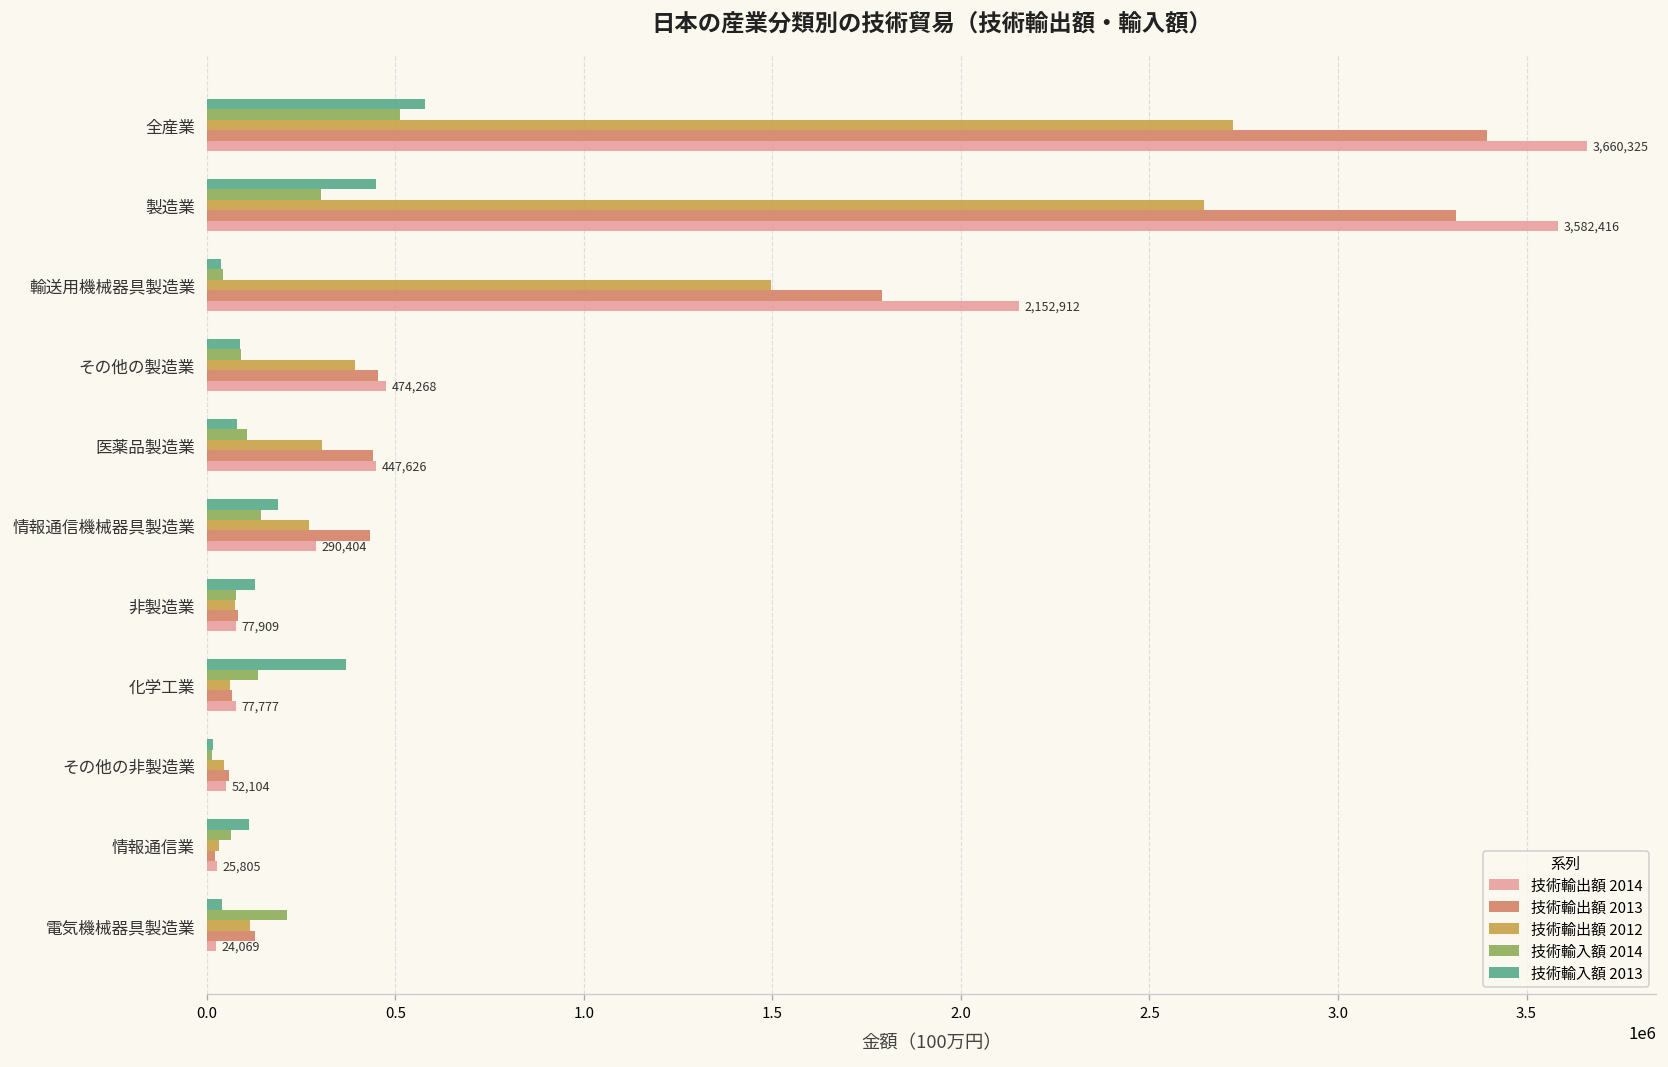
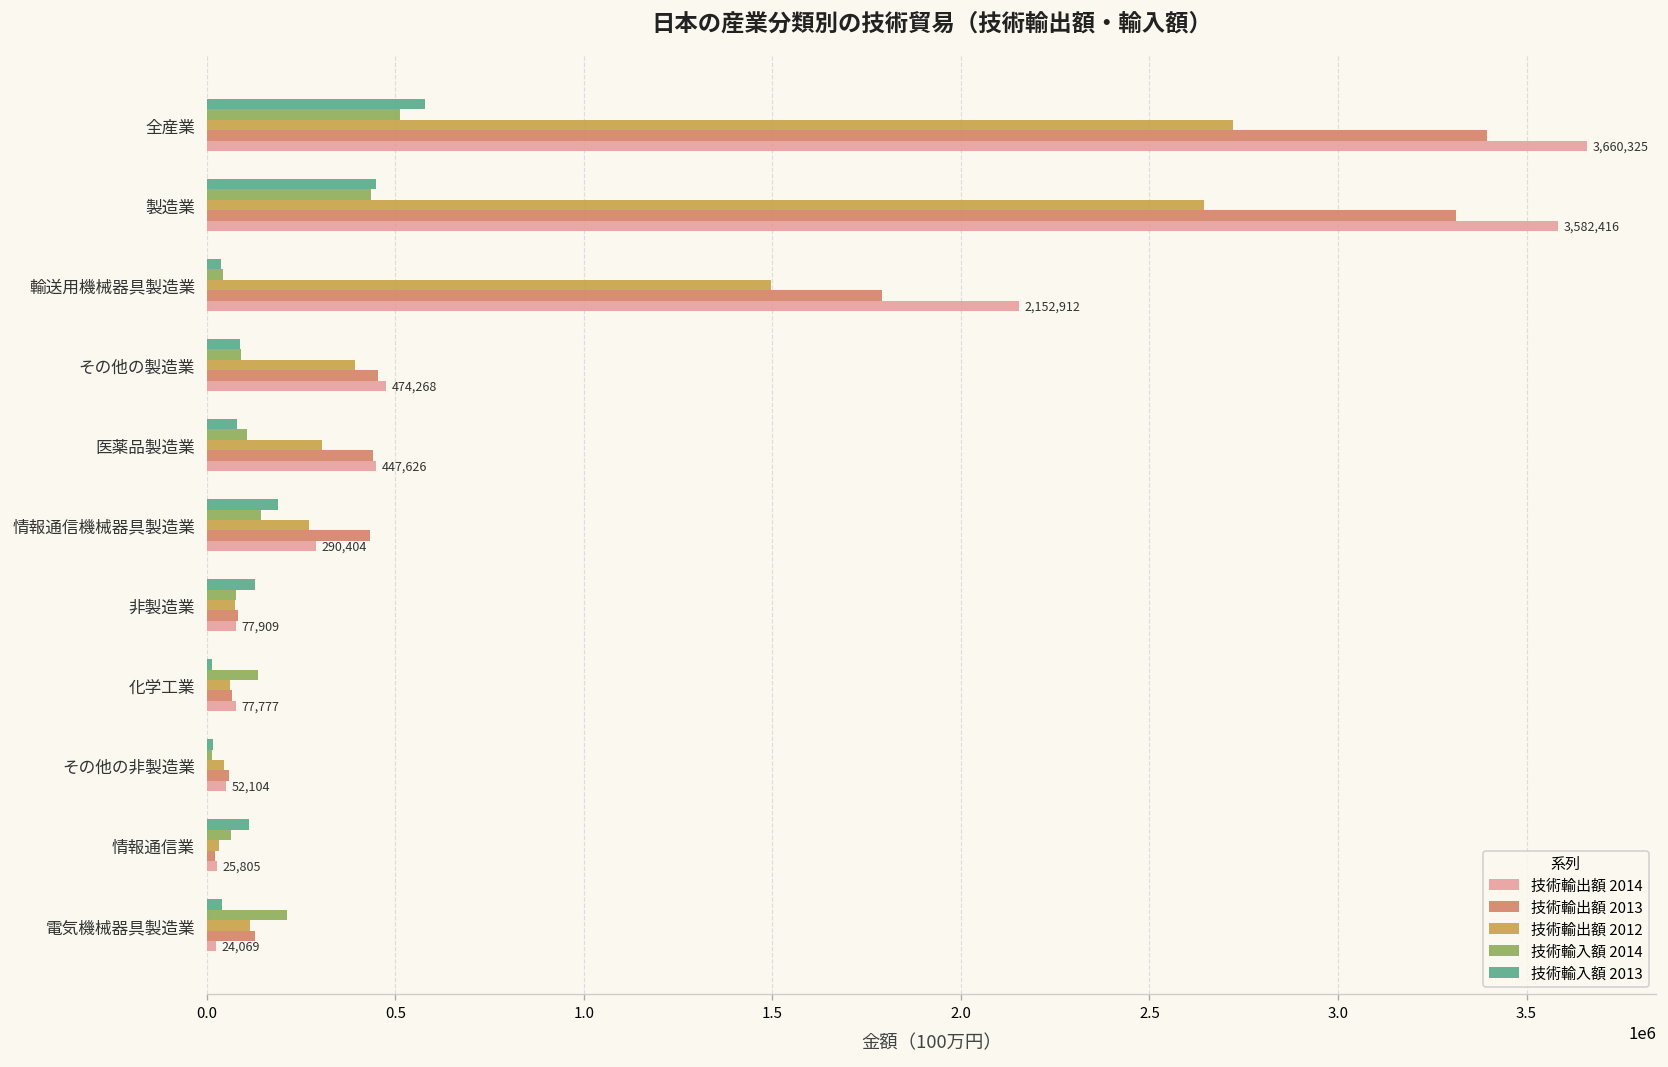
  {
    "技術輸出額 2014": {
      "全産業": "3,660,325",
      "製造業": "3,582,416",
      "輸送用機械器具製造業": "2,152,912",
      "その他の製造業": "474,268",
      "医薬品製造業": "447,626",
      "情報通信機械器具製造業": "290,404",
      "非製造業": "77,909",
      "化学工業": "77,777",
      "その他の非製造業": "52,104",
      "情報通信業": "25,805",
      "電気機械器具製造業": "24,069"
    },
    "技術輸入額 2014": {
      "全産業": "510000",
-     "製造業": "300000",
+     "製造業": "440000",
      "輸送用機械器具製造業": "40000",
      "その他の製造業": "90000",
      "医薬品製造業": "110000",
      "情報通信機械器具製造業": "140000",
      "非製造業": "80000",
      "化学工業": "140000",
      "その他の非製造業": "10000",
      "情報通信業": "60000",
      "電気機械器具製造業": "210000"
    },
    "技術輸入額 2013": {
      "全産業": "580000",
      "製造業": "450000",
      "輸送用機械器具製造業": "40000",
      "その他の製造業": "90000",
      "医薬品製造業": "80000",
      "情報通信機械器具製造業": "190000",
      "非製造業": "130000",
-     "化学工業": "370000",
+     "化学工業": "10000",
      "その他の非製造業": "20000",
      "情報通信業": "110000",
      "電気機械器具製造業": "40000"
    }
  }
